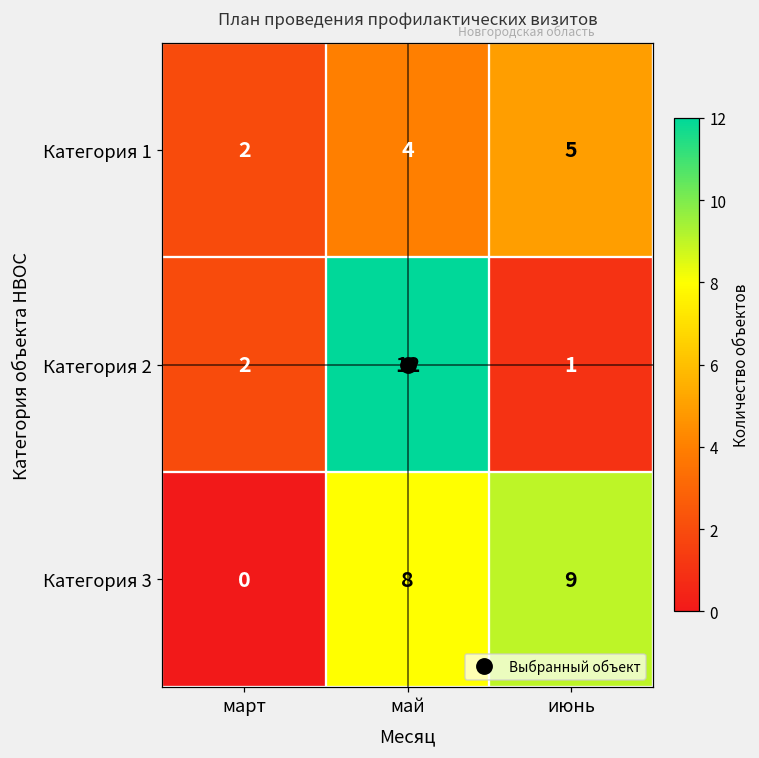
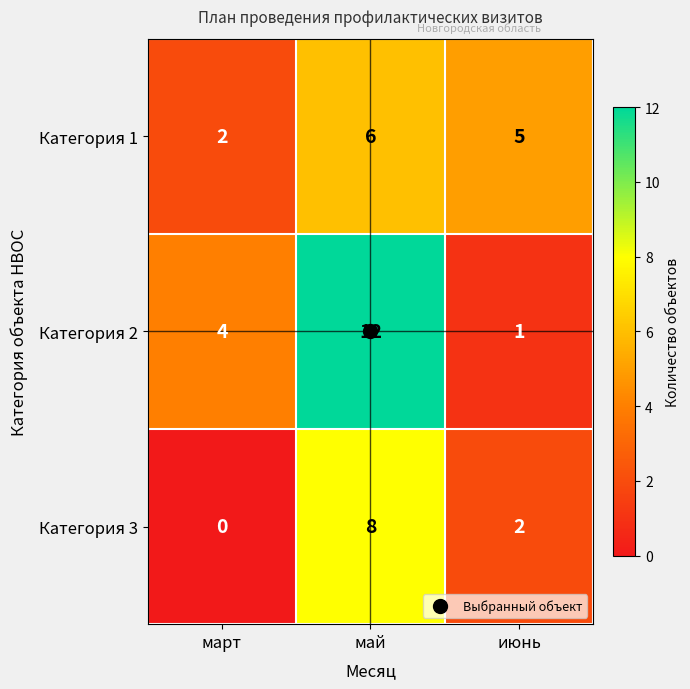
  {
    "Категория 1": {
      "март": 2,
-     "май": 4,
+     "май": 6,
      "июнь": 5
    },
    "Категория 2": {
-     "март": 2,
+     "март": 4,
      "июнь": 1
    },
    "Категория 3": {
      "март": 0,
      "май": 8,
-     "июнь": 9
+     "июнь": 2
    }
  }
